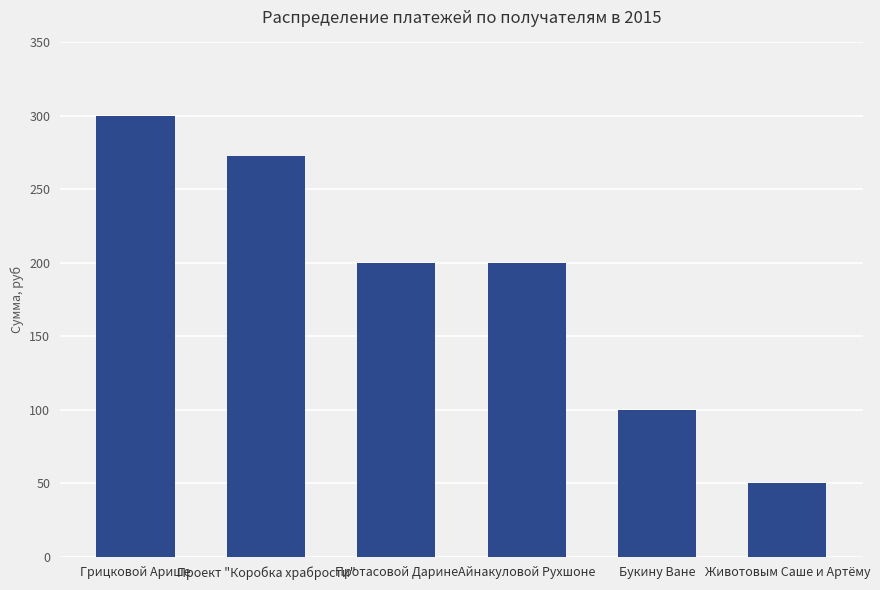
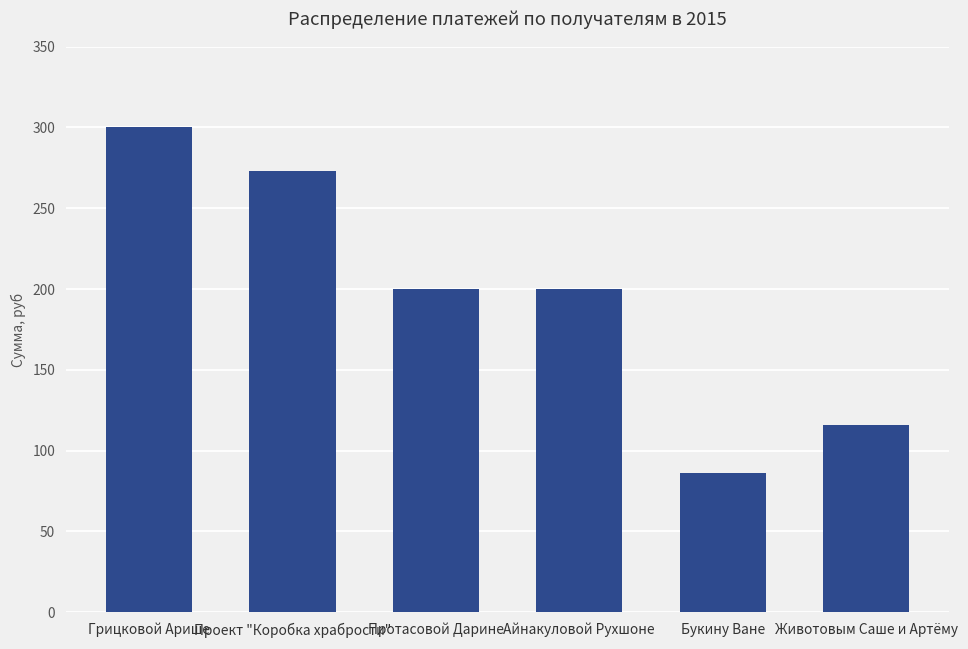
  {
    "Грицковой Арише": 300,
    "Проект \"Коробка храбрости\"": 273,
    "Айнакуловой Рухшоне": 200,
-   "Букину Ване": 100,
-   "Животовым Саше и Артёму": 50
+   "Букину Ване": 86,
+   "Животовым Саше и Артёму": 116
  }
